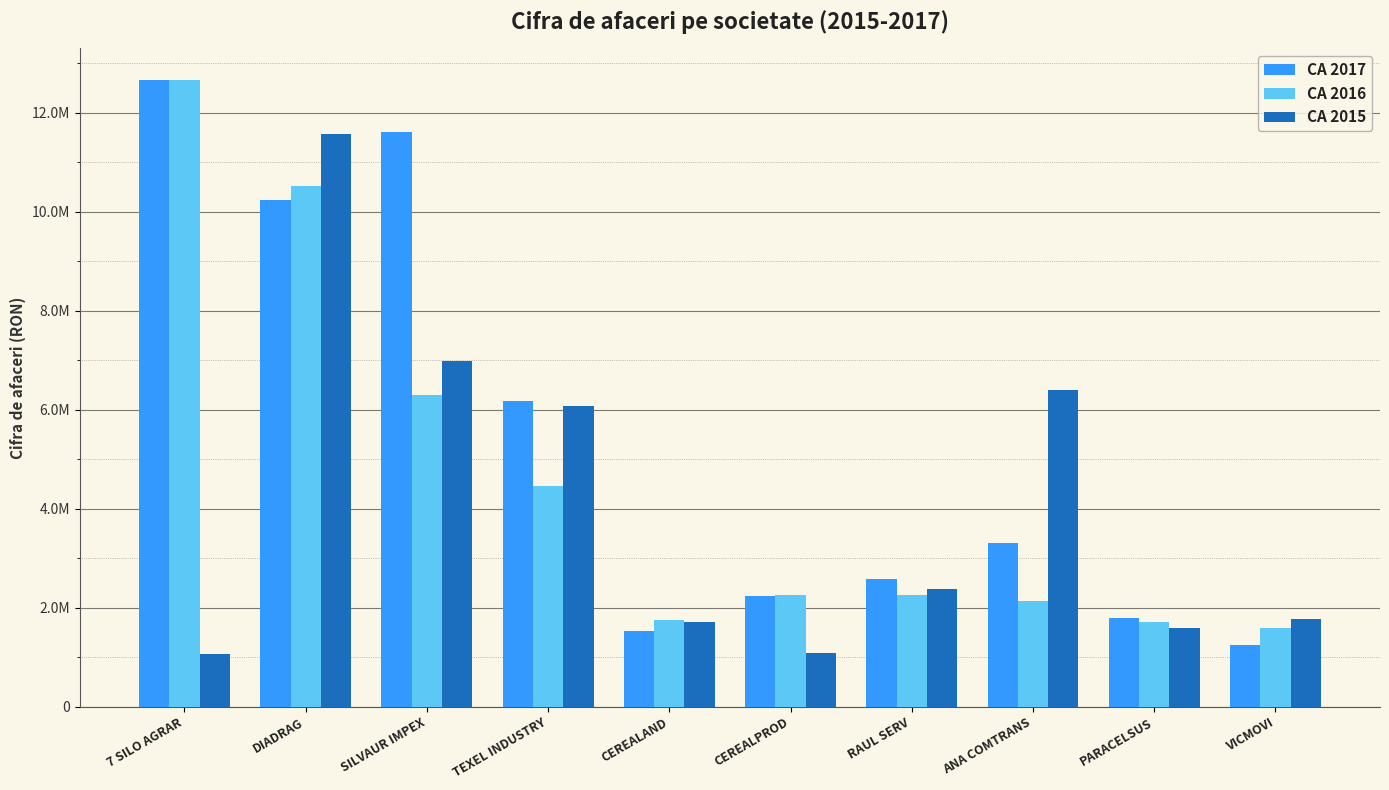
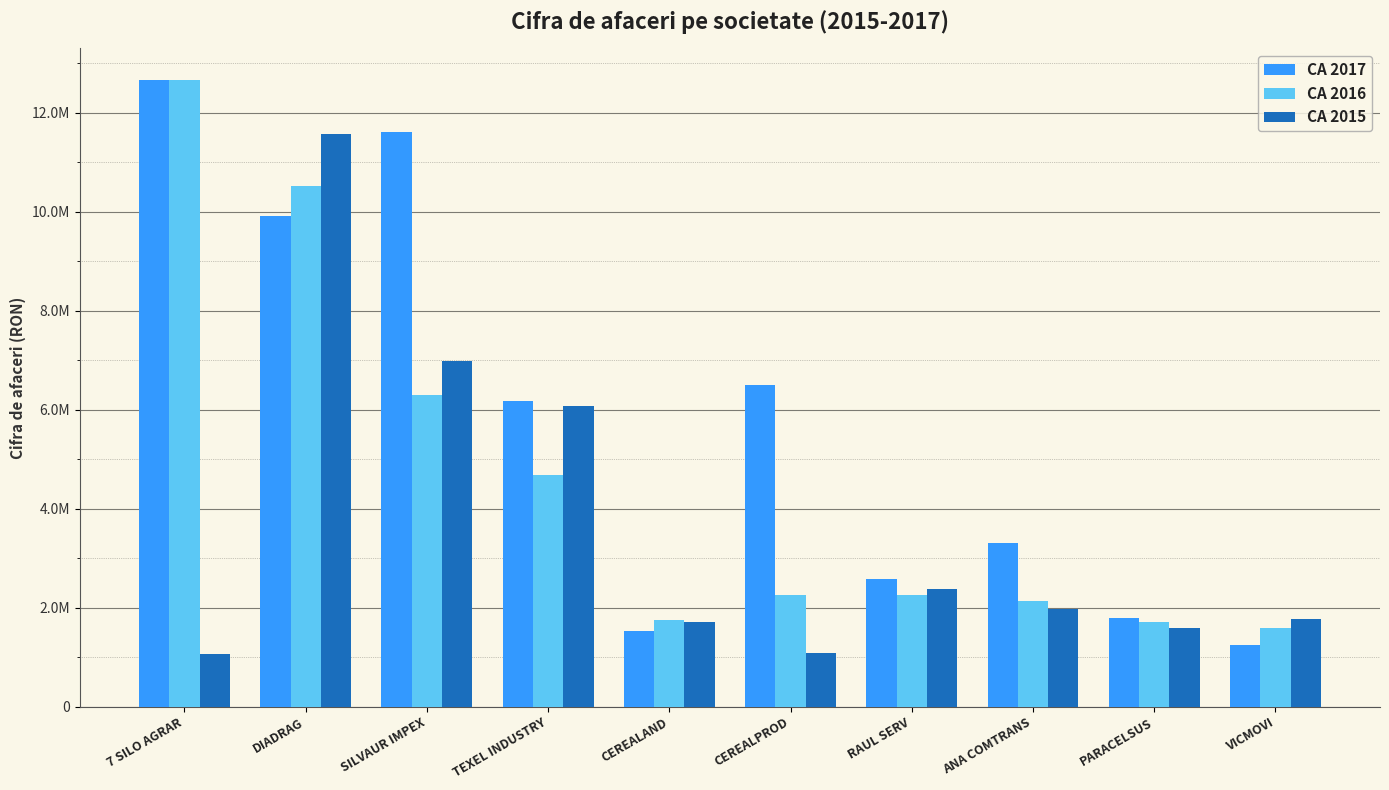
  {
    "CA 2017": {
      "7 SILO AGRAR": 12700000,
-     "DIADRAG": 10200000,
+     "DIADRAG": 9900000,
      "SILVAUR IMPEX": 11600000,
      "TEXEL INDUSTRY": 6200000,
      "CEREALAND": 1500000,
-     "CEREALPROD": 2200000,
+     "CEREALPROD": 6500000,
      "RAUL SERV": 2600000,
      "ANA COMTRANS": 3300000,
      "PARACELSUS": 1800000,
      "VICMOVI": 1300000
    },
    "CA 2016": {
      "7 SILO AGRAR": 12700000,
      "DIADRAG": 10500000,
      "SILVAUR IMPEX": 6300000,
-     "TEXEL INDUSTRY": 4500000,
+     "TEXEL INDUSTRY": 4700000,
      "CEREALAND": 1800000,
      "CEREALPROD": 2300000,
      "RAUL SERV": 2300000,
      "ANA COMTRANS": 2100000,
      "PARACELSUS": 1700000,
      "VICMOVI": 1600000
    },
    "CA 2015": {
      "7 SILO AGRAR": 1100000,
      "DIADRAG": 11600000,
      "SILVAUR IMPEX": 7000000,
      "TEXEL INDUSTRY": 6100000,
      "CEREALAND": 1700000,
      "CEREALPROD": 1100000,
      "RAUL SERV": 2400000,
-     "ANA COMTRANS": 6400000,
+     "ANA COMTRANS": 2000000,
      "PARACELSUS": 1600000,
      "VICMOVI": 1800000
    }
  }
